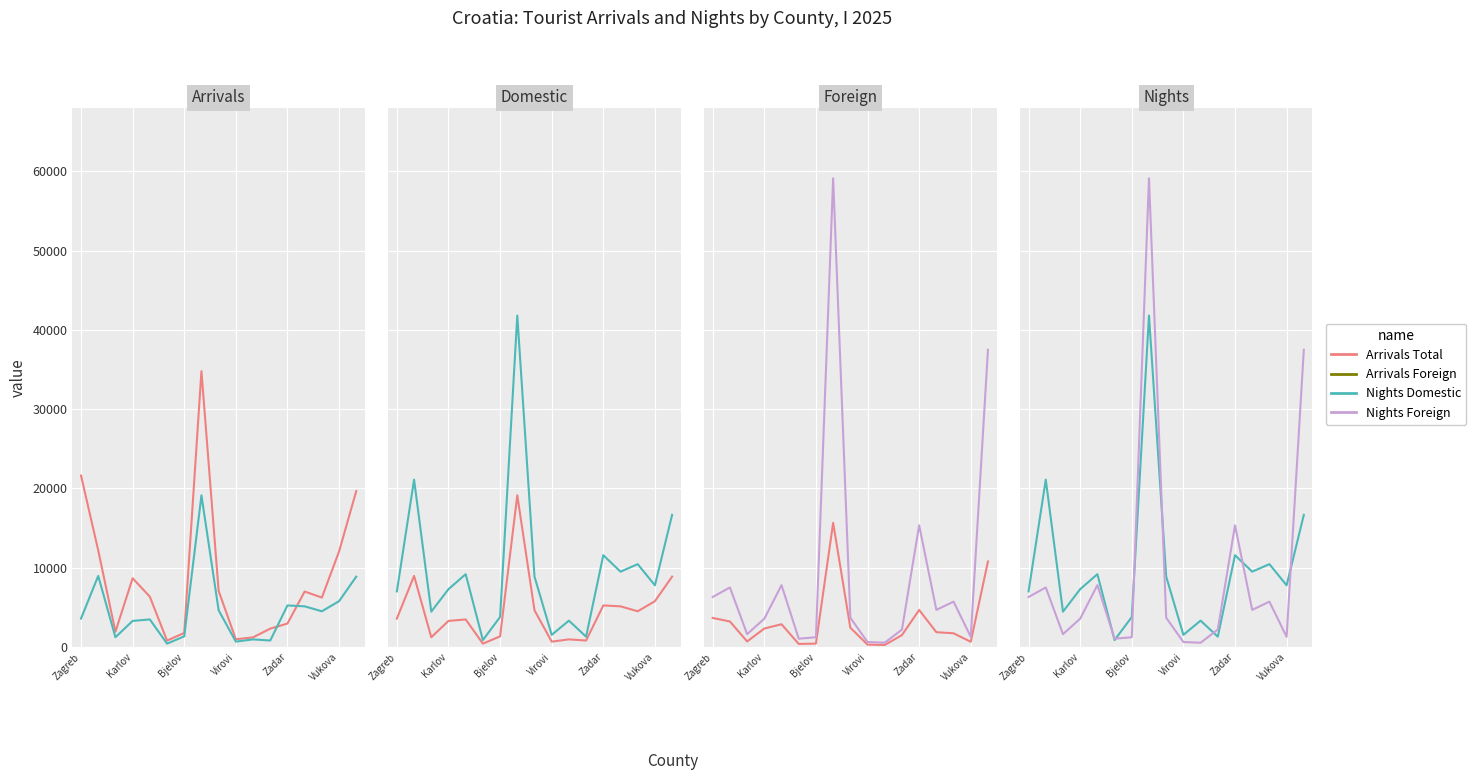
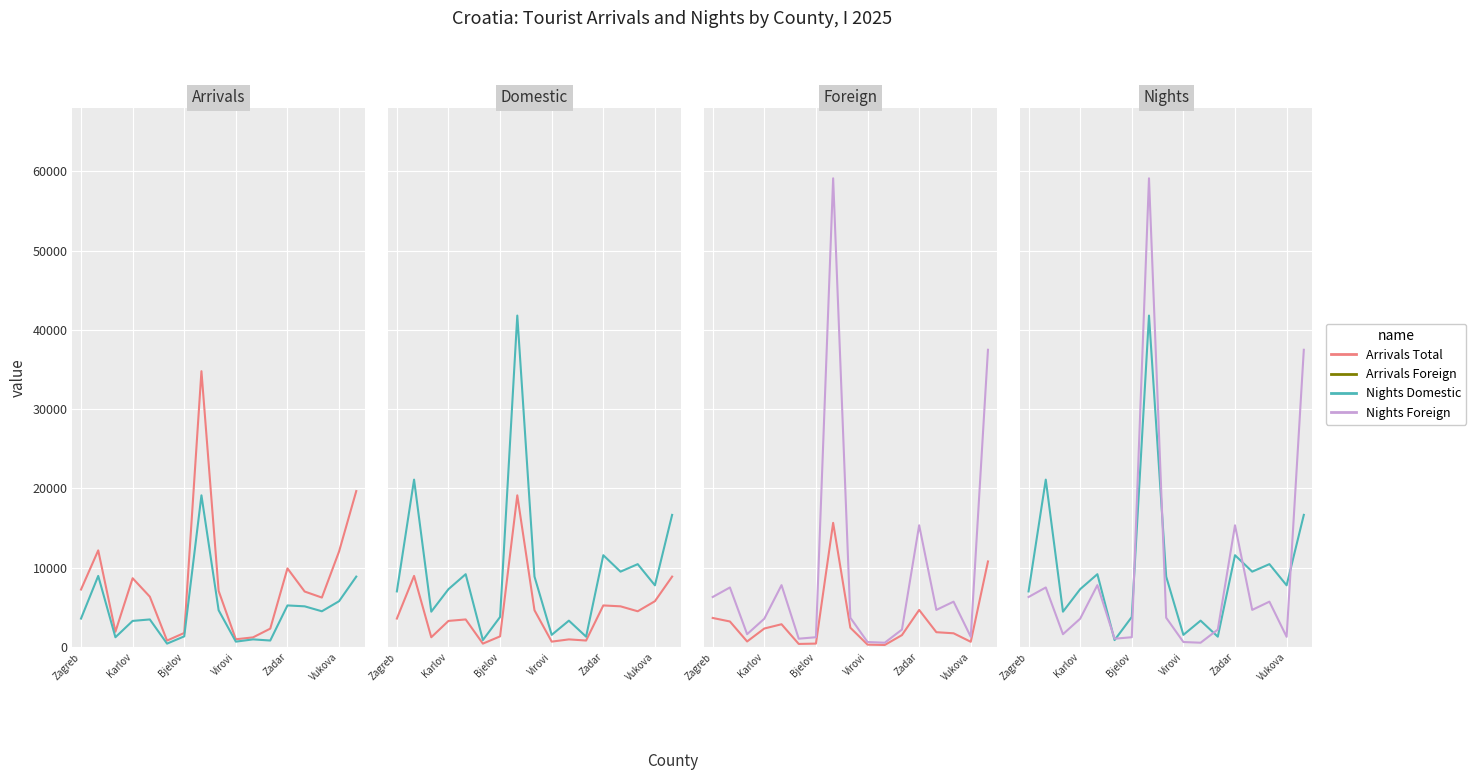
  {
    "Arrivals": {
      "Arrivals Total": {
-       "Zagreb": 22000,
+       "Zagreb": 7000,
        "Karlov": 9000,
        "Bjelov": 2000,
-       "Zadar": 3000,
+       "Zadar": 10000,
        "Vukova": 12000
      }
    }
  }
